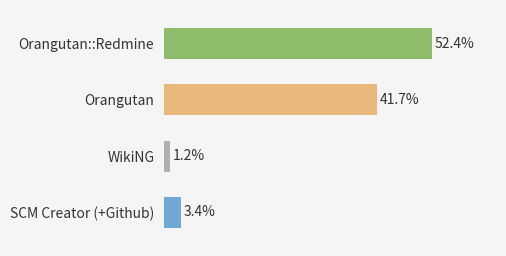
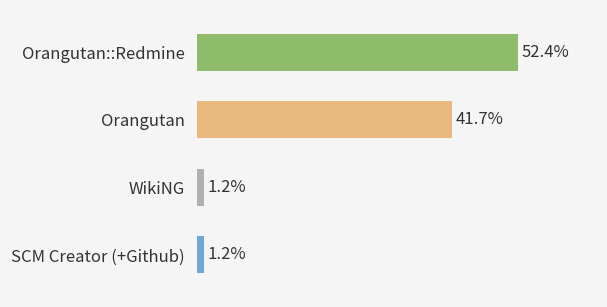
  {
    "Orangutan::Redmine": "52.4%",
    "Orangutan": "41.7%",
    "WikiNG": "1.2%",
-   "SCM Creator (+Github)": "3.4%"
+   "SCM Creator (+Github)": "1.2%"
  }
